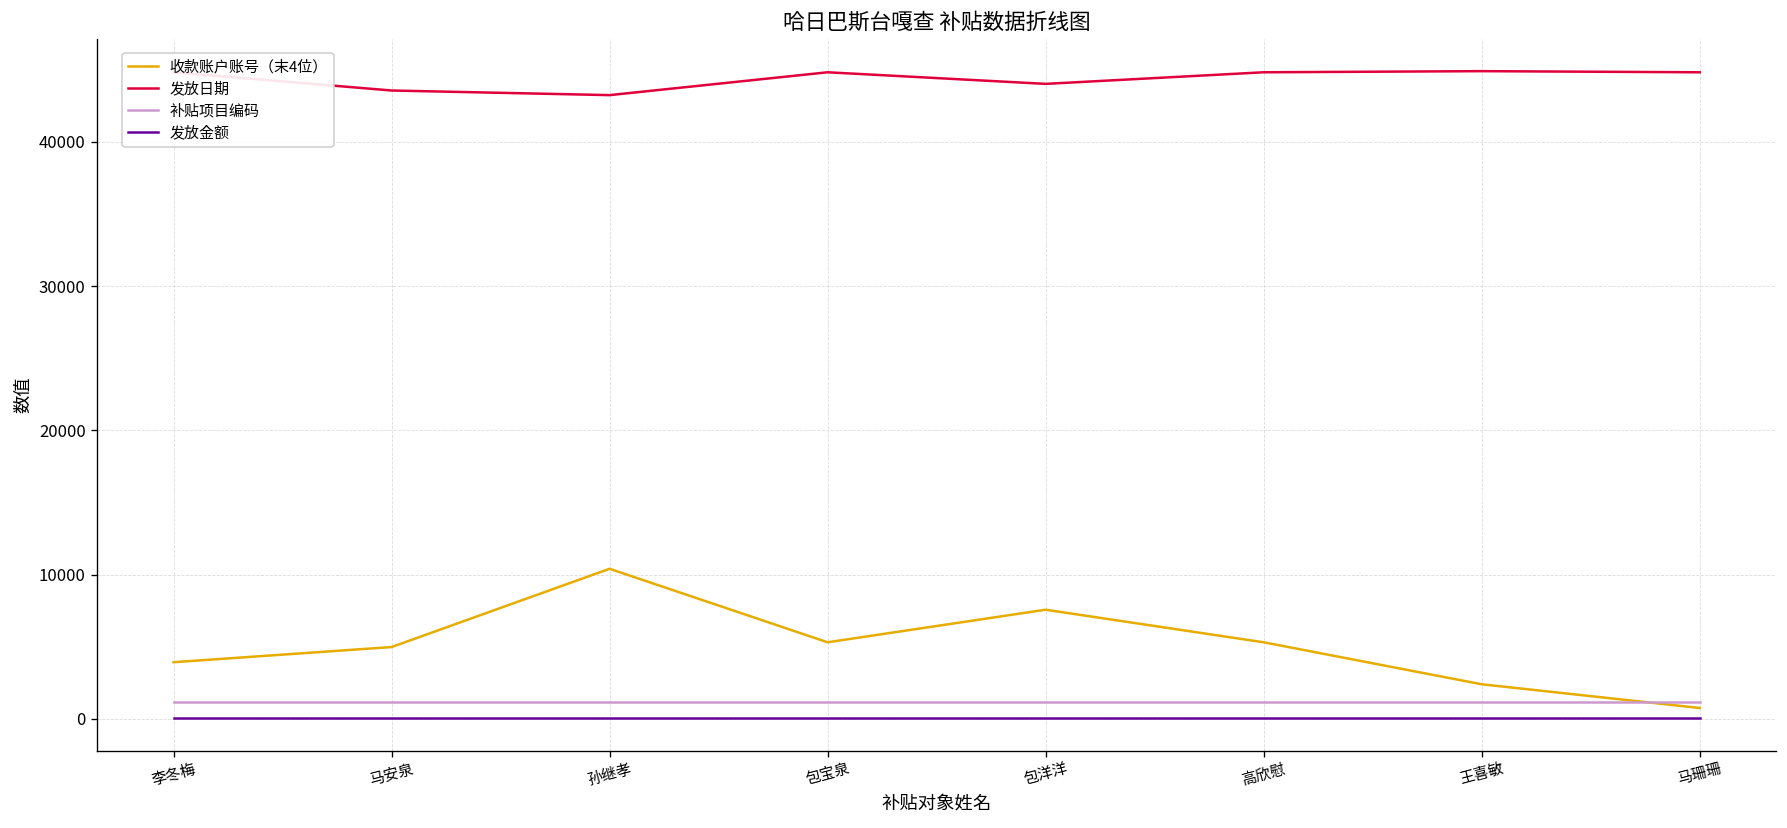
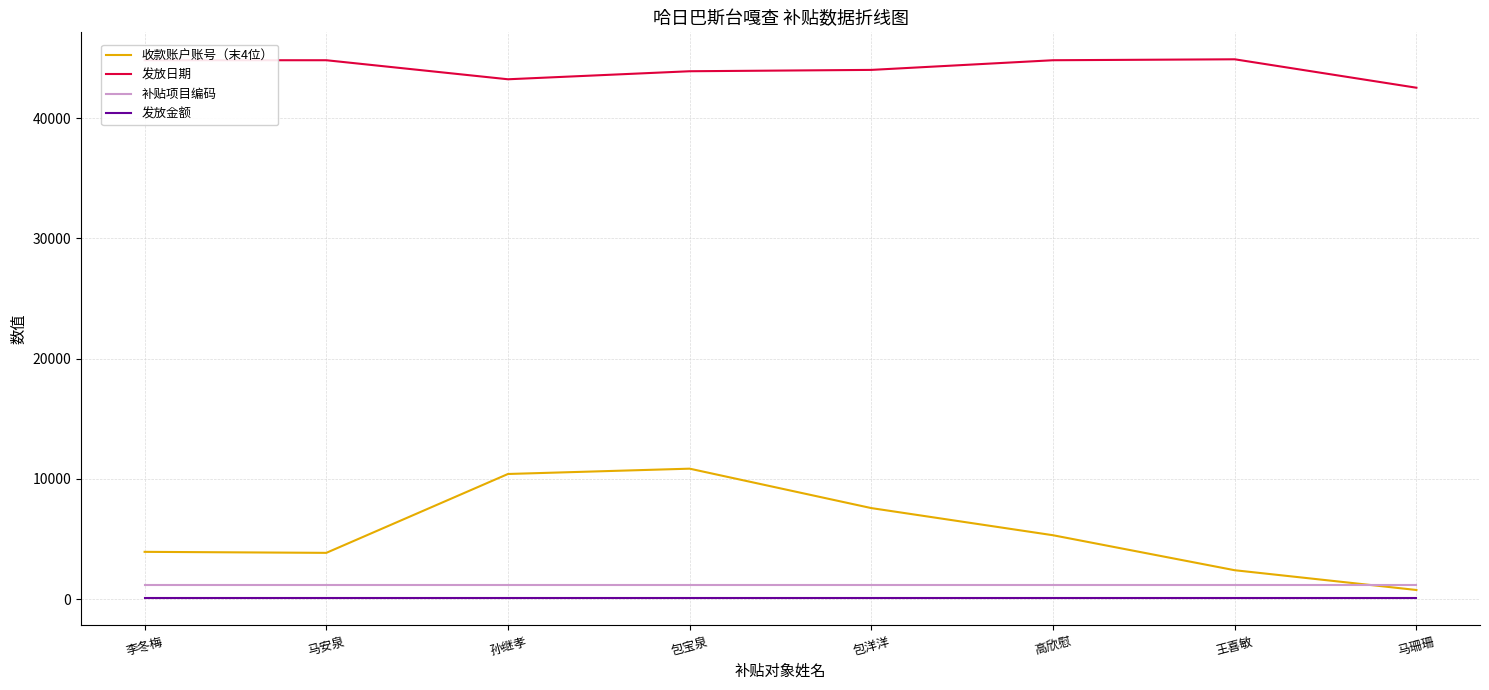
  {
    "收款账户账号（末4位）": {
      "李冬梅": 3900,
-     "马安泉": 5000,
+     "马安泉": 3800,
      "孙继孝": 10400,
-     "包宝泉": 5300,
+     "包宝泉": 10900,
      "包洋洋": 7600,
      "高欣慰": 5300,
      "王喜敏": 2400,
      "马珊珊": 800
    },
    "发放日期": {
-     "马安泉": 43600,
+     "马安泉": 44800,
      "孙继孝": 43200,
-     "包宝泉": 44800,
+     "包宝泉": 43900,
      "包洋洋": 44000,
      "高欣慰": 44800,
      "王喜敏": 44900,
-     "马珊珊": 44800
+     "马珊珊": 42500
    },
    "补贴项目编码": {
      "李冬梅": 1200,
      "马安泉": 1200,
      "孙继孝": 1200,
      "包宝泉": 1200,
      "包洋洋": 1200,
      "高欣慰": 1200,
      "王喜敏": 1200,
      "马珊珊": 1200
    },
    "发放金额": {
      "李冬梅": 100,
      "马安泉": 100,
      "孙继孝": 100,
      "包宝泉": 100,
      "包洋洋": 100,
      "高欣慰": 100,
      "王喜敏": 100,
      "马珊珊": 100
    }
  }
